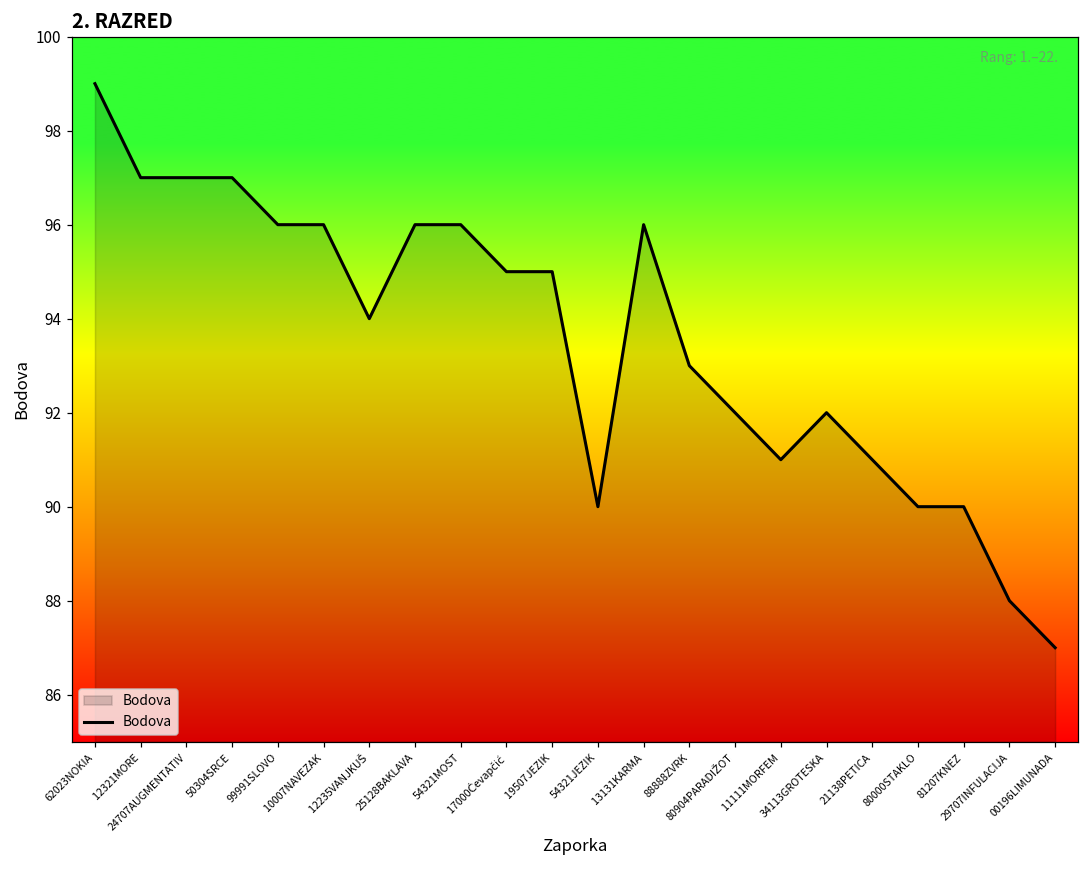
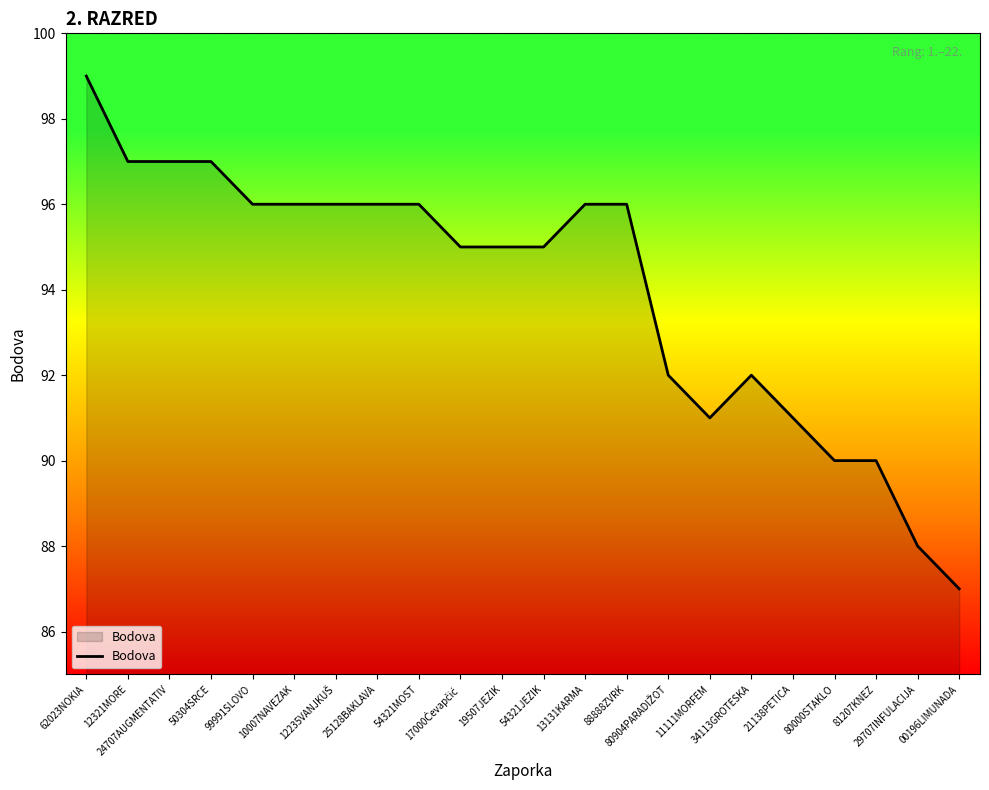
  {
    "62023NOKIA": 99,
    "12321MORE": 97,
    "24707AUGMENTATIV": 97,
    "50304SRCE": 97,
    "99991SLOVO": 96,
    "10007NAVEZAK": 96,
-   "12235VANJKUŠ": 94,
+   "12235VANJKUŠ": 96,
    "25128BAKLAVA": 96,
    "54321MOST": 96,
    "17000Ćevapčić": 95,
    "19507JEZIK": 95,
-   "54321JEZIK": 90,
+   "54321JEZIK": 95,
    "13131KARMA": 96,
-   "88888ZVRK": 93,
+   "88888ZVRK": 96,
    "80904PARADIŽOT": 92,
    "11111MORFEM": 91,
    "34113GROTESKA": 92,
    "21138PETICA": 91,
    "80000STAKLO": 90,
    "81207KNEZ": 90,
    "29707INFULACIJA": 88,
    "00196LIMUNADA": 87
  }
